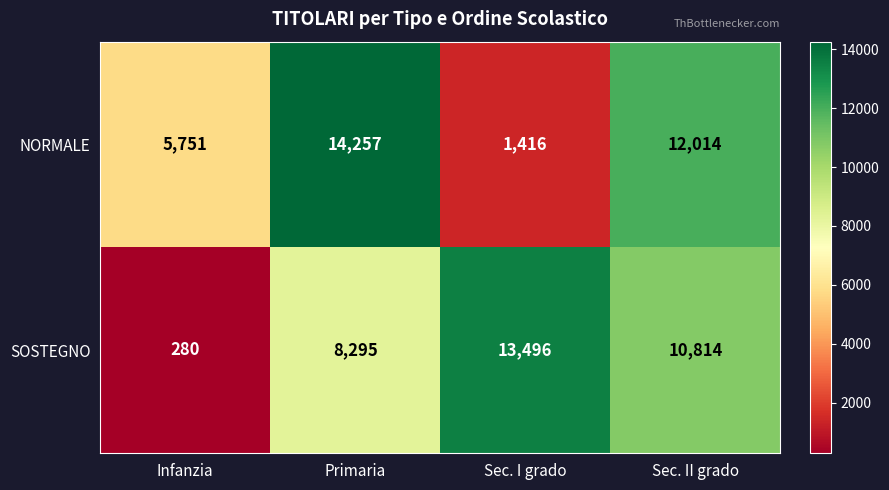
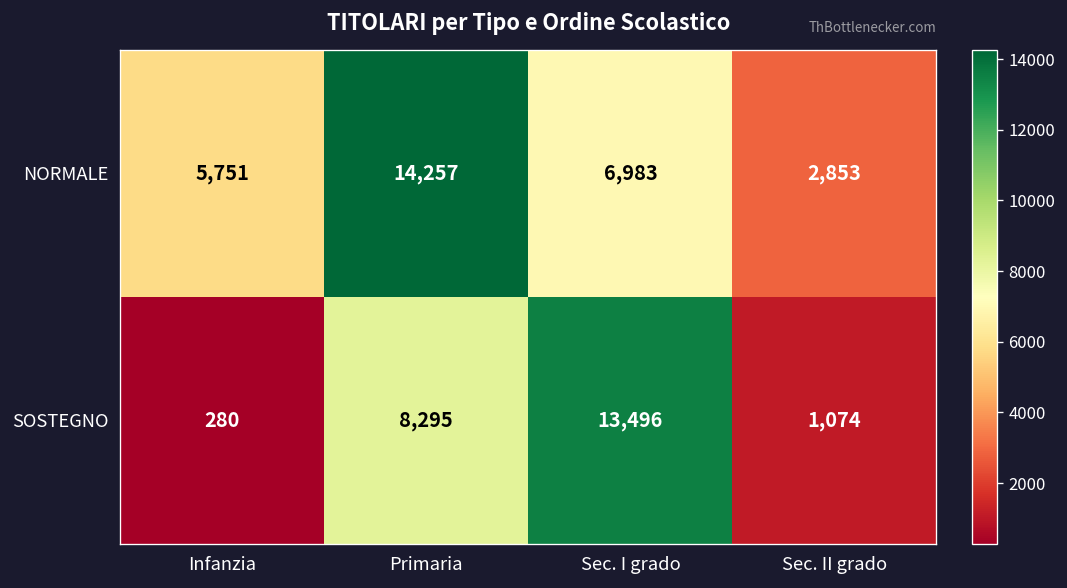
  {
    "NORMALE": {
      "Infanzia": "5,751",
      "Primaria": "14,257",
-     "Sec. I grado": "1,416",
-     "Sec. II grado": "12,014"
+     "Sec. I grado": "6,983",
+     "Sec. II grado": "2,853"
    },
    "SOSTEGNO": {
      "Infanzia": "280",
      "Primaria": "8,295",
      "Sec. I grado": "13,496",
-     "Sec. II grado": "10,814"
+     "Sec. II grado": "1,074"
    }
  }
